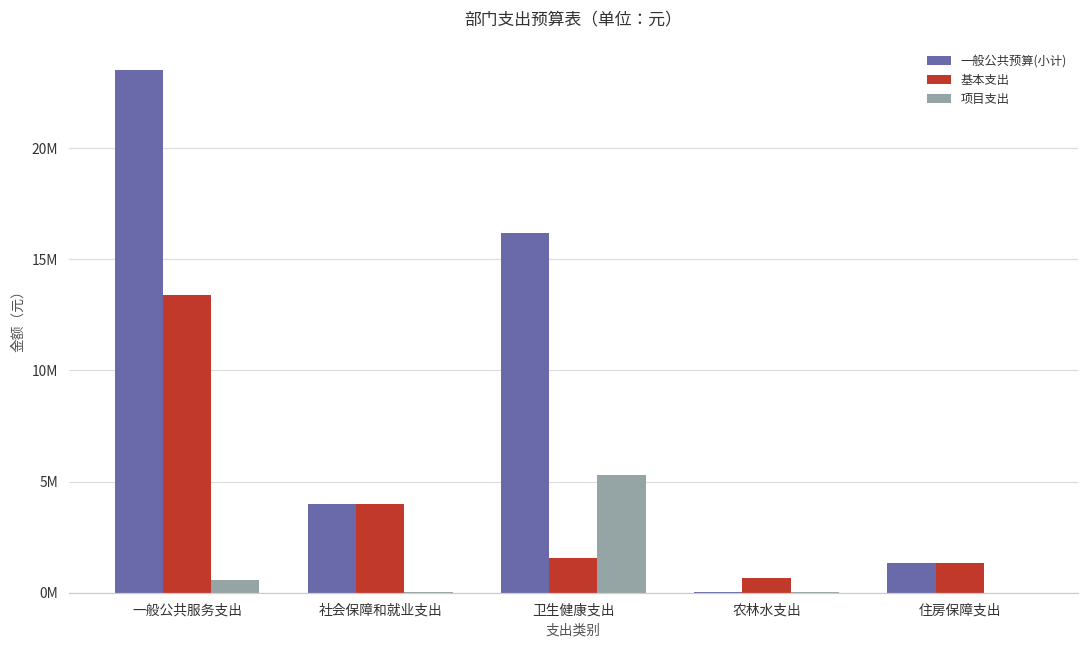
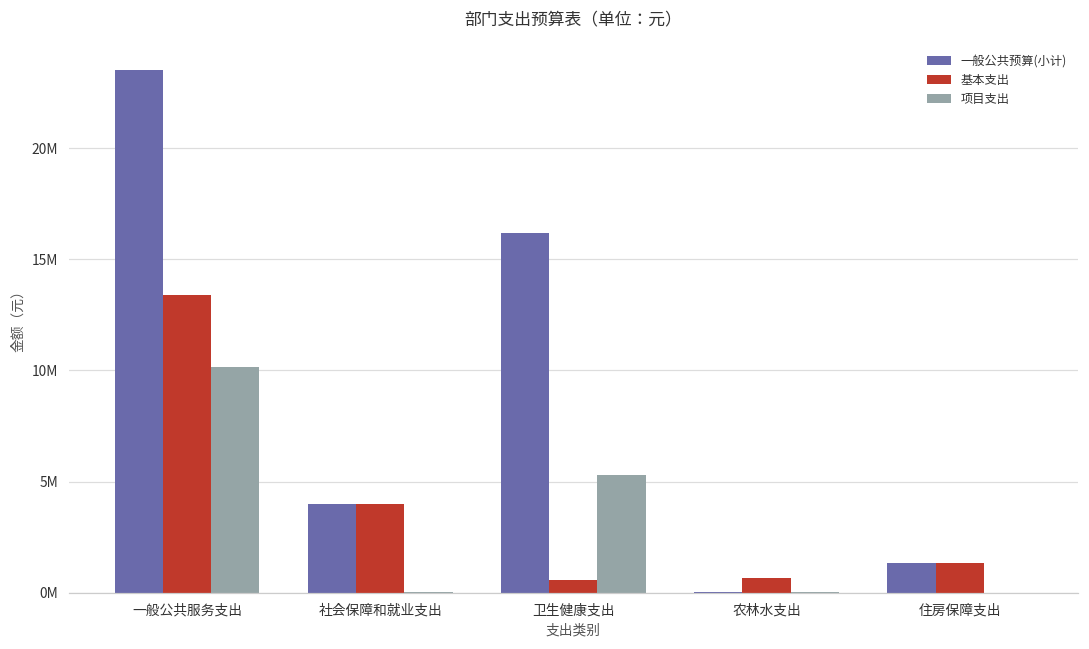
  {
    "一般公共预算(小计)": {
      "一般公共服务支出": 23500000,
      "社会保障和就业支出": 4000000,
      "卫生健康支出": 16200000,
      "住房保障支出": 1300000
    },
    "基本支出": {
      "一般公共服务支出": 13400000,
      "社会保障和就业支出": 4000000,
-     "卫生健康支出": 1500000,
+     "卫生健康支出": 600000,
      "农林水支出": 600000,
      "住房保障支出": 1300000
    },
    "项目支出": {
-     "一般公共服务支出": 600000,
+     "一般公共服务支出": 10200000,
      "卫生健康支出": 5300000,
      "住房保障支出": 0
    }
  }
